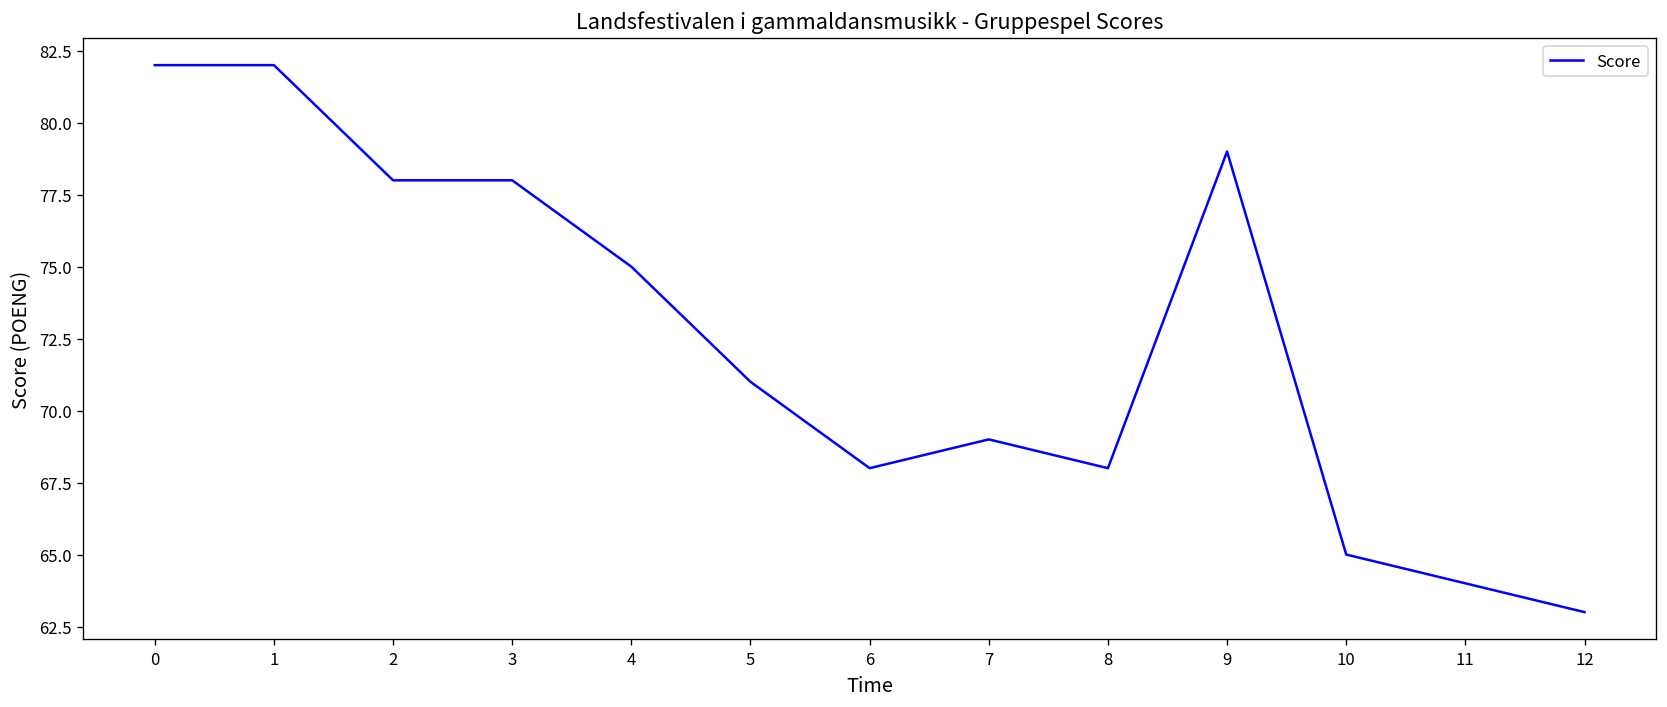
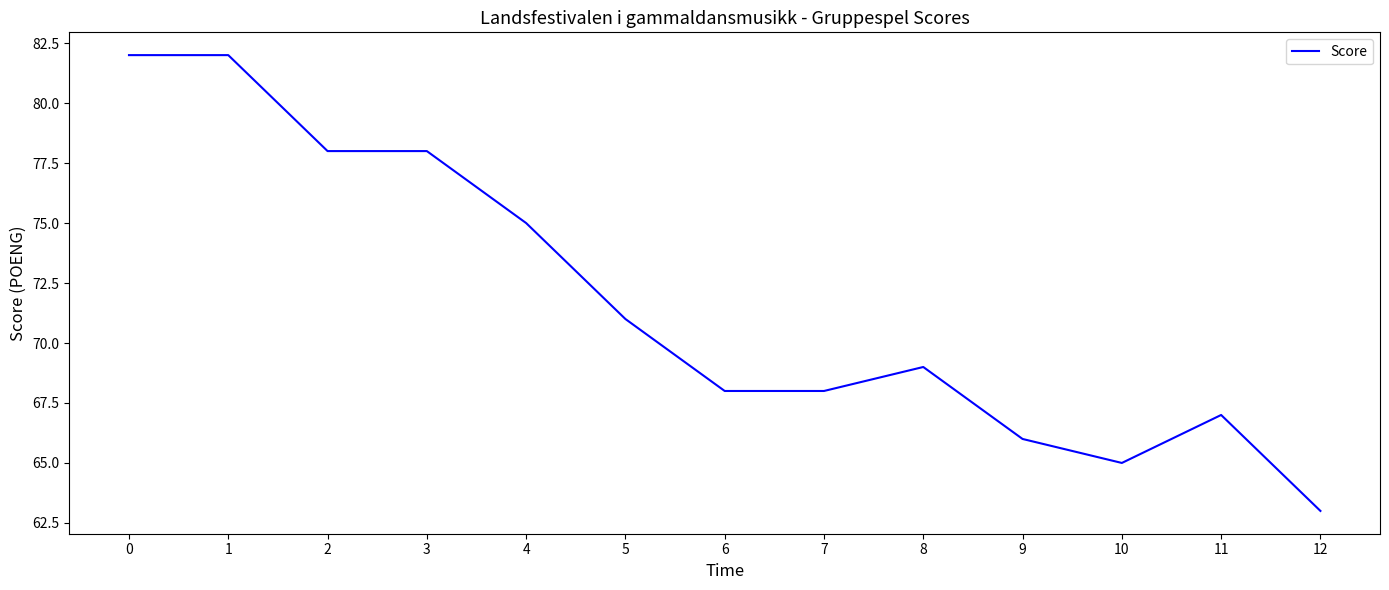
  {
    "0": 82,
    "1": 82,
    "2": 78,
    "3": 78,
    "4": 75,
    "5": 71,
    "6": 68,
-   "7": 69,
-   "8": 68,
-   "9": 79,
+   "7": 68,
+   "8": 69,
+   "9": 66,
    "10": 65,
-   "11": 64,
+   "11": 67,
    "12": 63
  }
